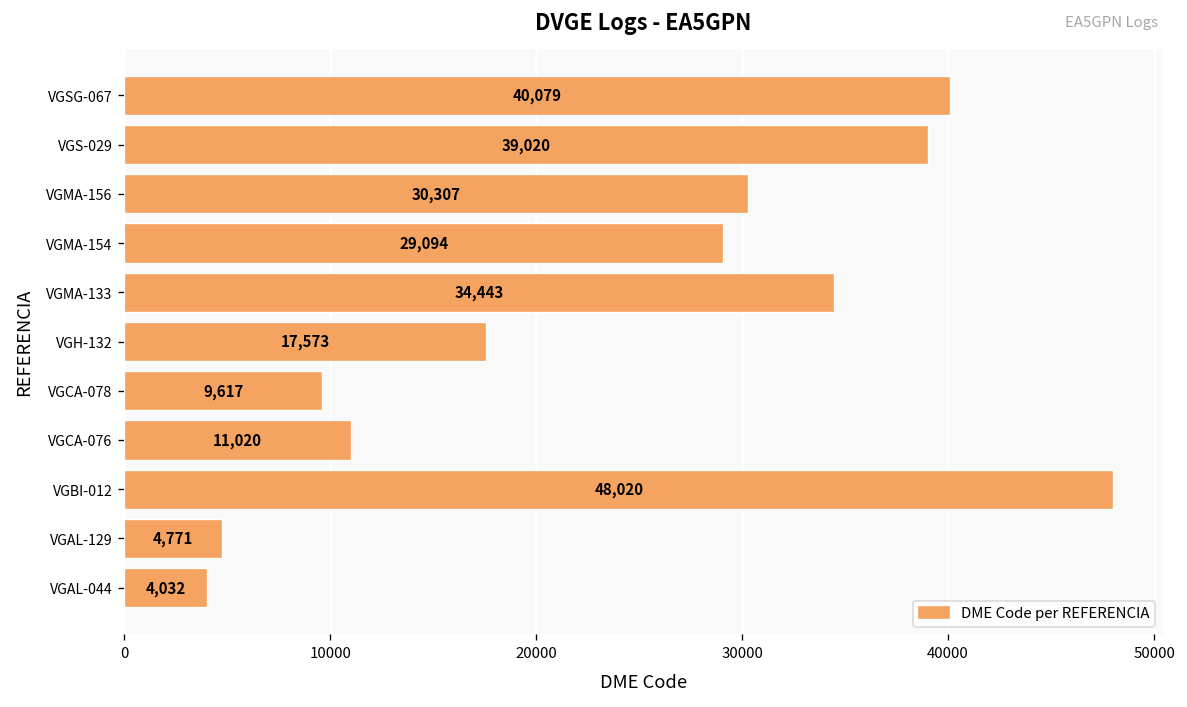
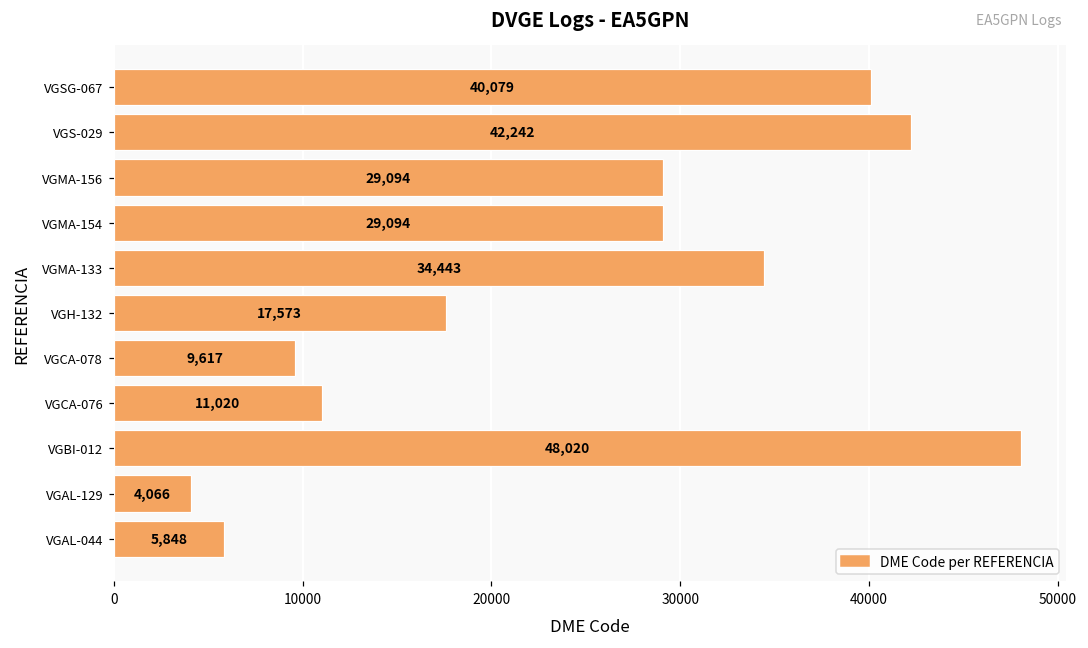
  {
    "VGSG-067": "40,079",
-   "VGS-029": "39,020",
-   "VGMA-156": "30,307",
+   "VGS-029": "42,242",
+   "VGMA-156": "29,094",
    "VGMA-154": "29,094",
    "VGMA-133": "34,443",
    "VGH-132": "17,573",
    "VGCA-078": "9,617",
    "VGCA-076": "11,020",
    "VGBI-012": "48,020",
-   "VGAL-129": "4,771",
-   "VGAL-044": "4,032"
+   "VGAL-129": "4,066",
+   "VGAL-044": "5,848"
  }
